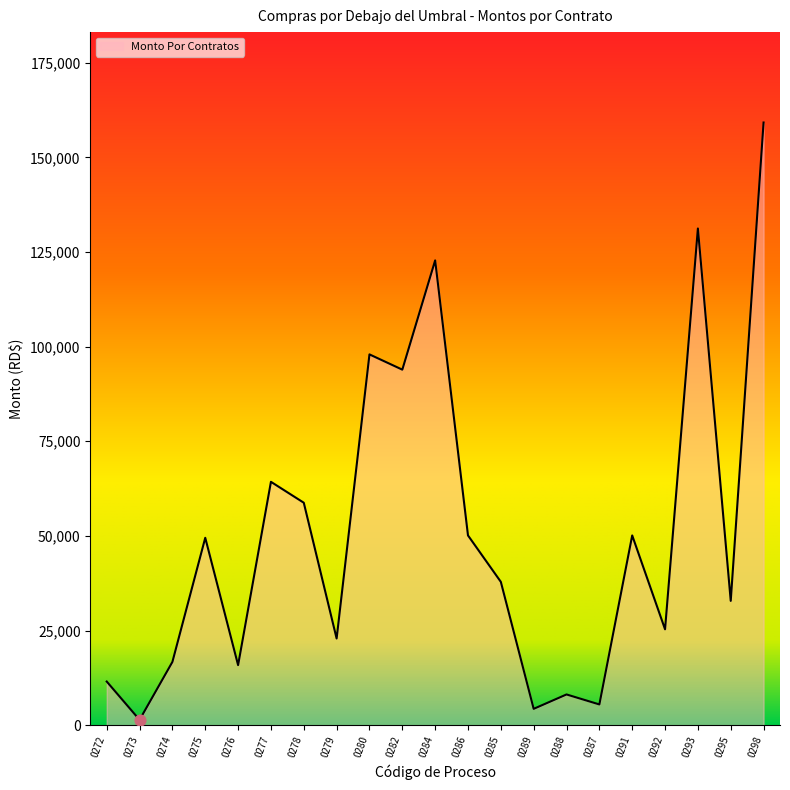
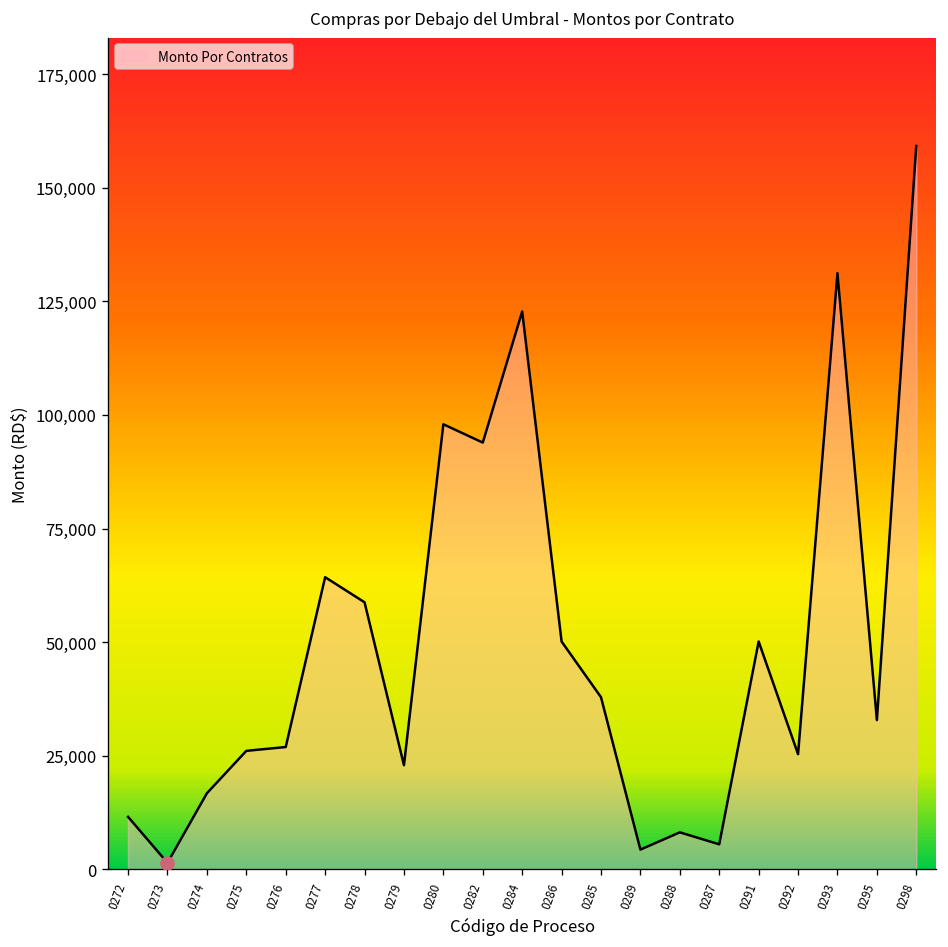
  {
    "Monto Por Contratos": {
      "0272": "12,000",
      "0274": "17,000",
-     "0275": "50,000",
-     "0276": "16,000",
+     "0275": "26,000",
+     "0276": "27,000",
      "0277": "64,000",
      "0278": "59,000",
      "0279": "23,000",
      "0280": "98,000",
      "0282": "94,000",
      "0284": "123,000",
      "0286": "50,000",
      "0285": "38,000",
      "0289": "4,000",
      "0288": "8,000",
      "0287": "5,000",
      "0291": "50,000",
      "0292": "25,000",
      "0293": "131,000",
      "0295": "33,000",
      "0298": "159,000"
    }
  }
